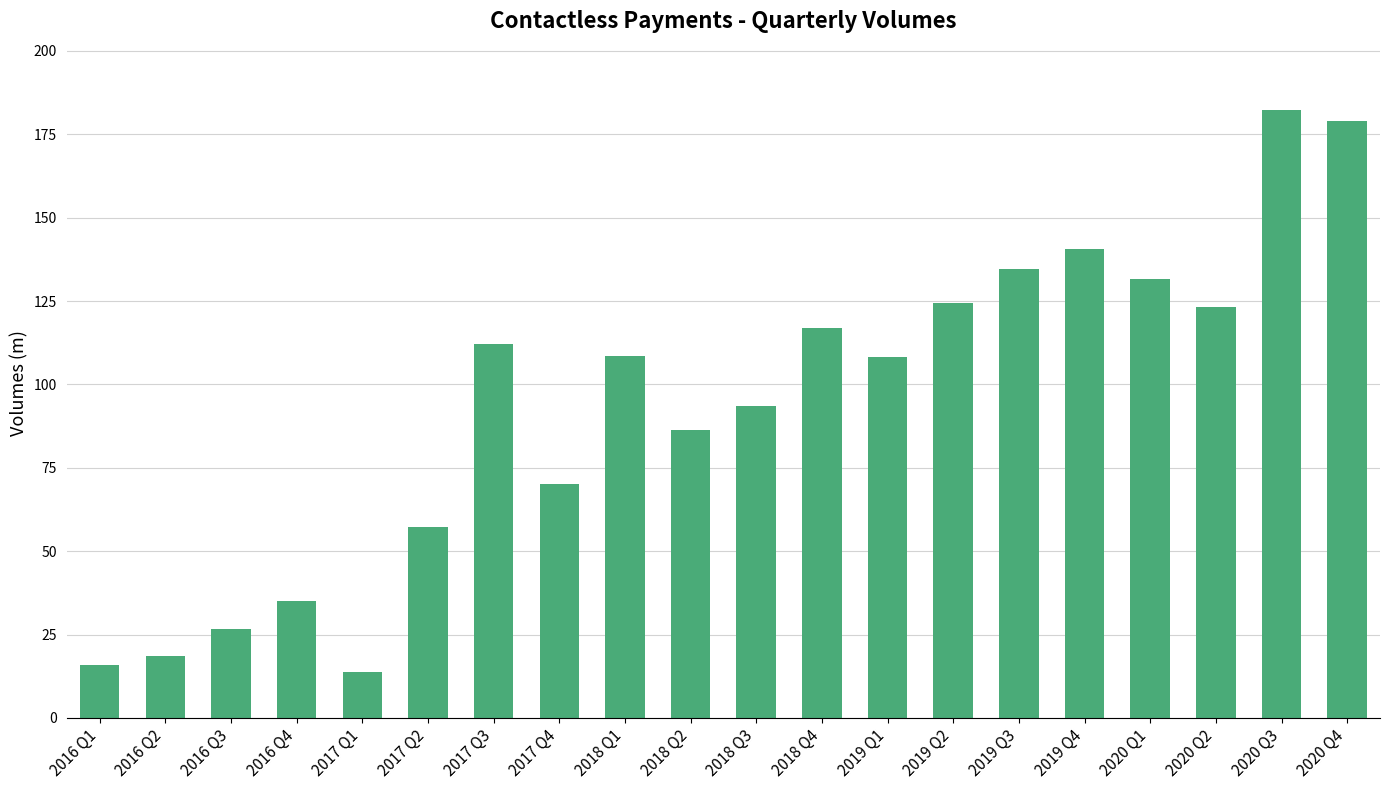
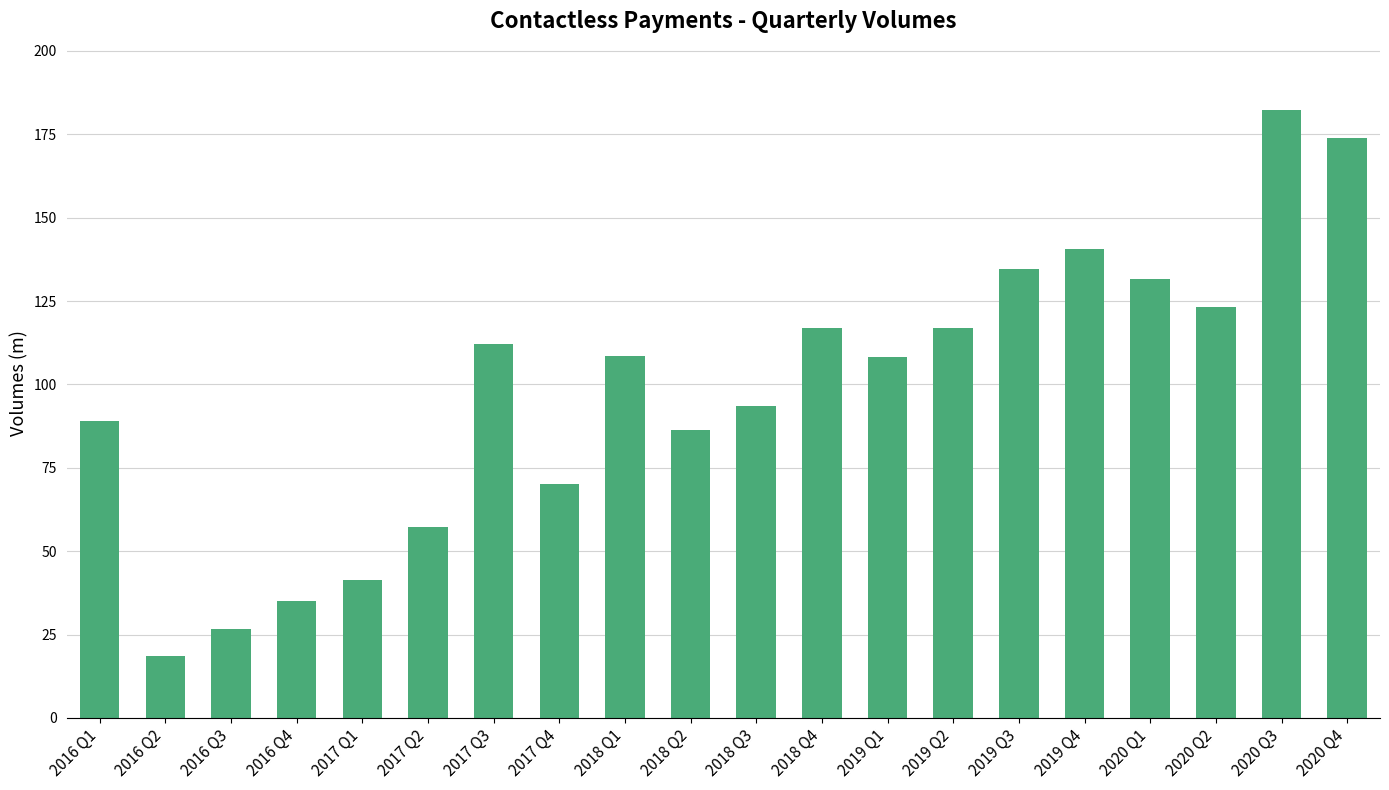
  {
-   "2016 Q1": 16,
+   "2016 Q1": 89,
    "2016 Q2": 19,
    "2016 Q3": 27,
    "2016 Q4": 35,
-   "2017 Q1": 14,
+   "2017 Q1": 41,
    "2017 Q2": 57,
    "2017 Q3": 112,
    "2017 Q4": 70,
    "2018 Q1": 108,
    "2018 Q2": 86,
    "2018 Q3": 94,
    "2018 Q4": 117,
    "2019 Q1": 108,
-   "2019 Q2": 124,
+   "2019 Q2": 117,
    "2019 Q3": 135,
    "2019 Q4": 141,
    "2020 Q1": 132,
    "2020 Q2": 123,
    "2020 Q3": 182,
-   "2020 Q4": 179
+   "2020 Q4": 174
  }
